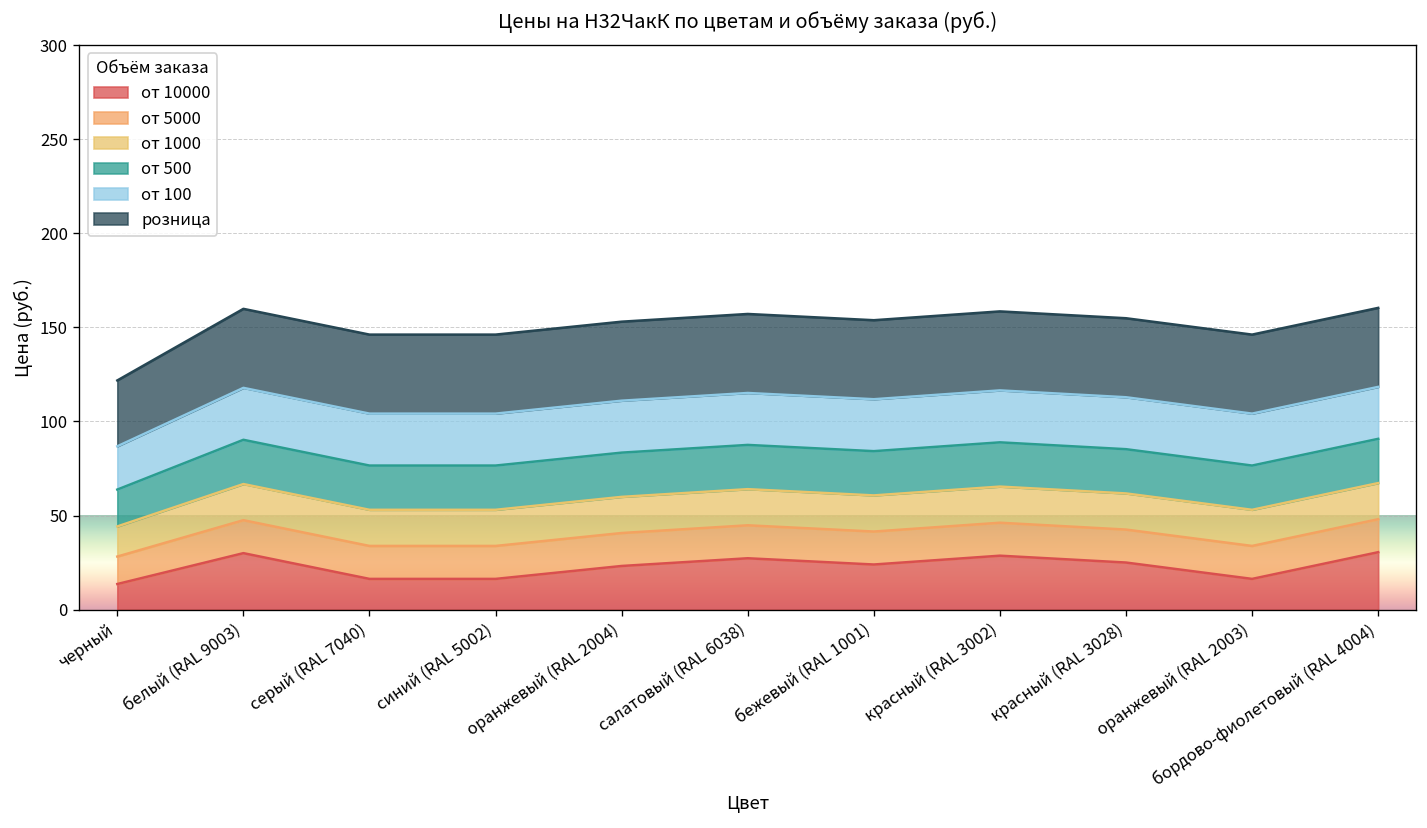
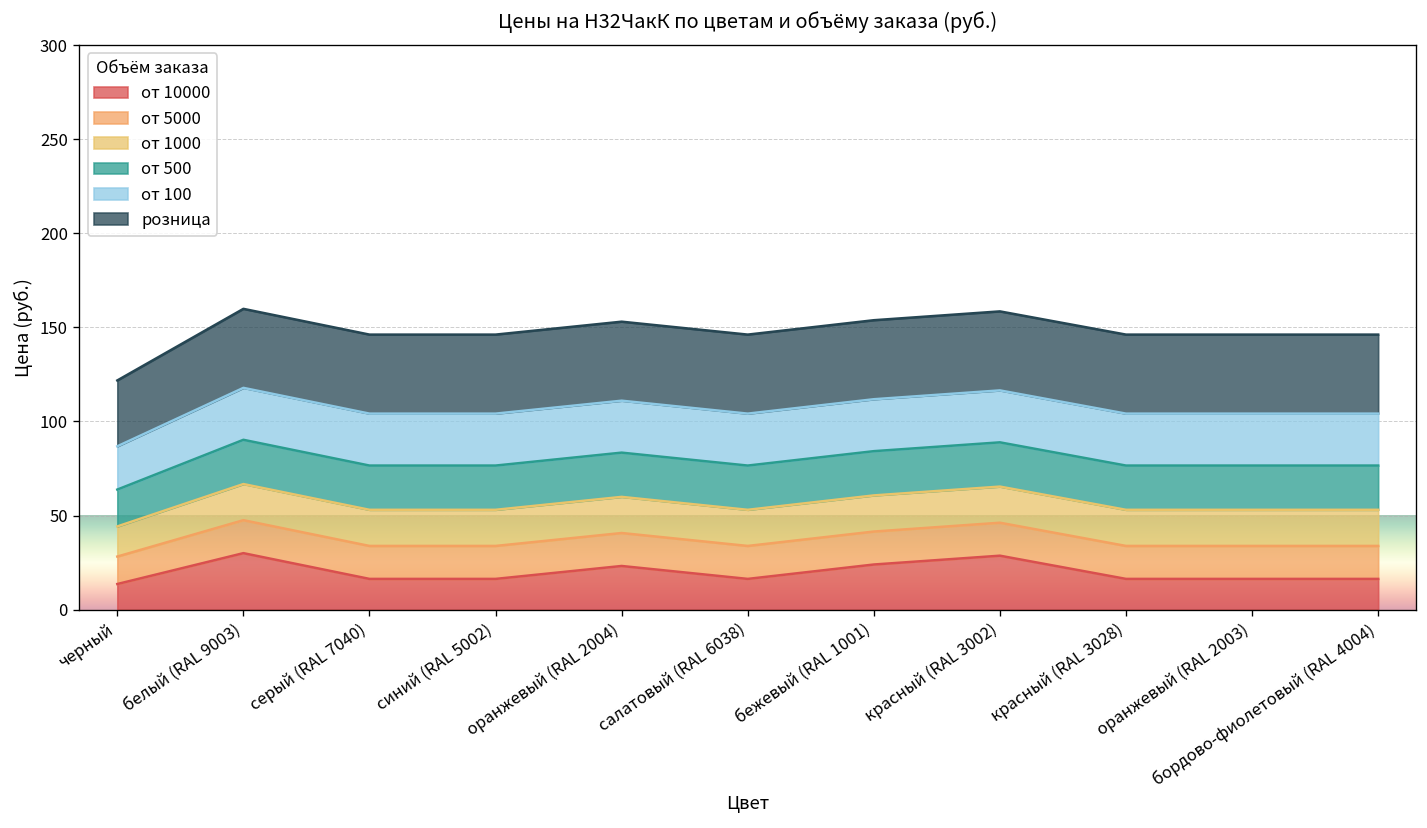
  {
    "от 10000": {
      "черный": 14,
      "белый (RAL 9003)": 30,
      "серый (RAL 7040)": 16,
      "синий (RAL 5002)": 16,
      "оранжевый (RAL 2004)": 23,
-     "салатовый (RAL 6038)": 27,
+     "салатовый (RAL 6038)": 16,
      "бежевый (RAL 1001)": 24,
      "красный (RAL 3002)": 29,
-     "красный (RAL 3028)": 25,
+     "красный (RAL 3028)": 16,
      "оранжевый (RAL 2003)": 16,
-     "бордово-фиолетовый (RAL 4004)": 31
+     "бордово-фиолетовый (RAL 4004)": 16
    },
    "от 500": {
      "черный": 20,
      "белый (RAL 9003)": 24,
      "серый (RAL 7040)": 24,
      "синий (RAL 5002)": 24,
      "оранжевый (RAL 2004)": 24,
      "салатовый (RAL 6038)": 24,
      "бежевый (RAL 1001)": 24,
      "красный (RAL 3002)": 24,
      "красный (RAL 3028)": 24,
      "оранжевый (RAL 2003)": 24,
      "бордово-фиолетовый (RAL 4004)": 24
    },
    "от 100": {
      "черный": 23,
      "белый (RAL 9003)": 28,
      "серый (RAL 7040)": 28,
      "синий (RAL 5002)": 28,
      "оранжевый (RAL 2004)": 28,
      "салатовый (RAL 6038)": 28,
      "бежевый (RAL 1001)": 28,
      "красный (RAL 3002)": 28,
      "красный (RAL 3028)": 28,
      "оранжевый (RAL 2003)": 28,
      "бордово-фиолетовый (RAL 4004)": 28
    },
    "розница": {
      "черный": 35,
      "белый (RAL 9003)": 42,
      "серый (RAL 7040)": 42,
      "синий (RAL 5002)": 42,
      "оранжевый (RAL 2004)": 42,
      "салатовый (RAL 6038)": 42,
      "бежевый (RAL 1001)": 42,
      "красный (RAL 3002)": 42,
      "красный (RAL 3028)": 42,
      "оранжевый (RAL 2003)": 42,
      "бордово-фиолетовый (RAL 4004)": 42
    }
  }
